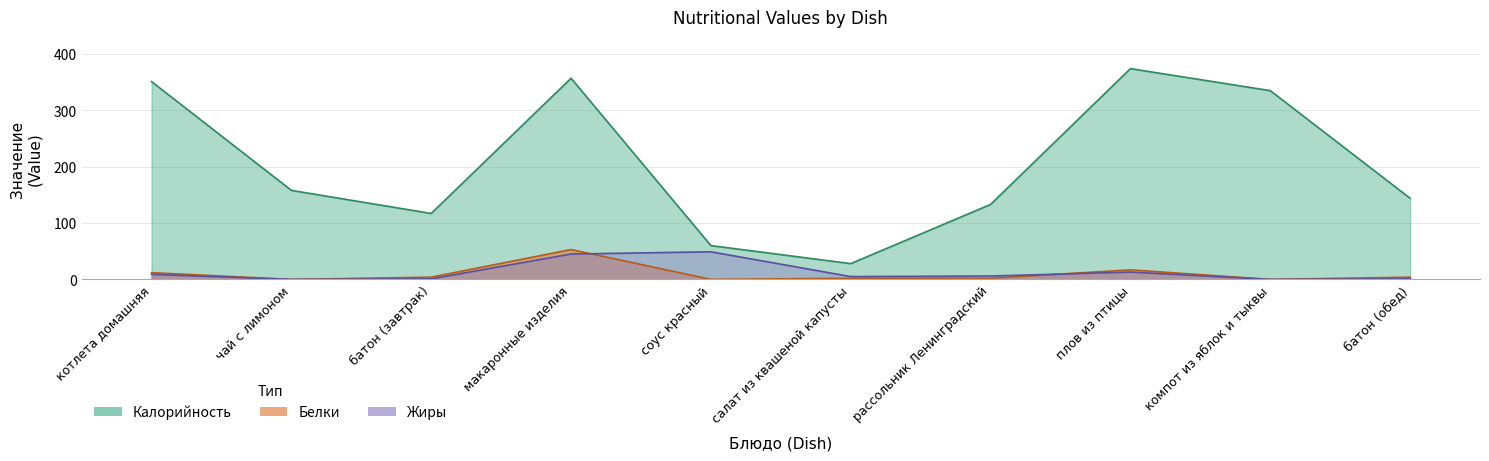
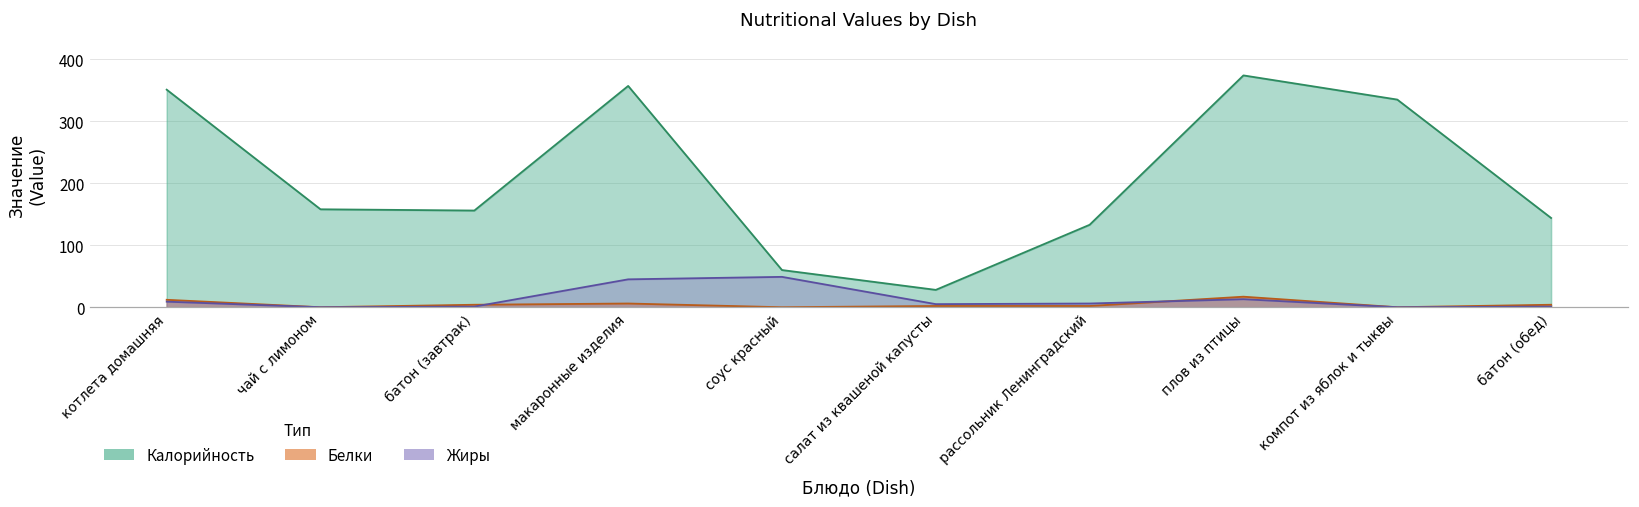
  {
    "Калорийность": {
      "котлета домашняя": 350,
      "чай с лимоном": 160,
-     "батон (завтрак)": 120,
+     "батон (завтрак)": 160,
      "макаронные изделия": 360,
      "соус красный": 60,
      "салат из квашеной капусты": 30,
      "рассольник Ленинградский": 130,
      "плов из птицы": 370,
      "компот из яблок и тыквы": 340,
      "батон (обед)": 140
    },
    "Белки": {
-     "макаронные изделия": 50,
+     "макаронные изделия": 10,
      "соус красный": 0
    },
    "Жиры": {
      "макаронные изделия": 50,
      "соус красный": 50
    }
  }
